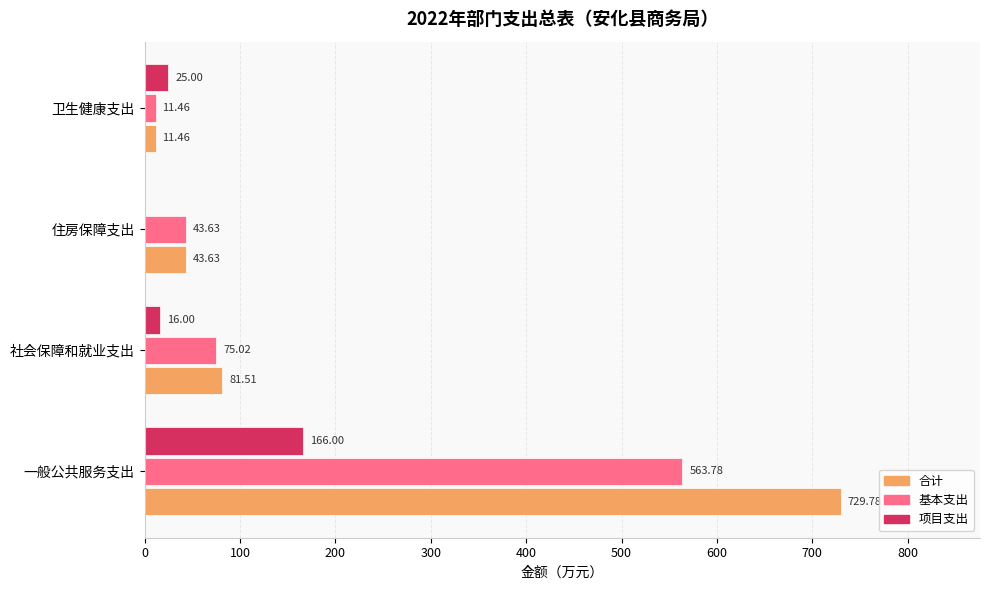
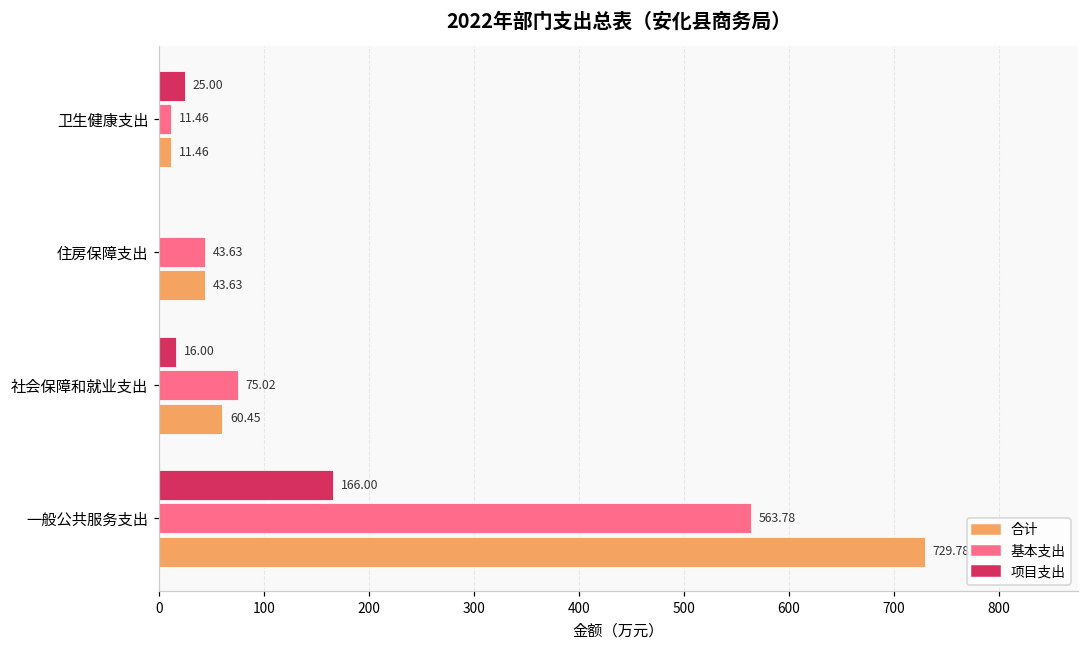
  {
    "合计": {
      "卫生健康支出": 11.46,
      "住房保障支出": 43.63,
-     "社会保障和就业支出": 81.51
+     "社会保障和就业支出": 60.45
    },
    "基本支出": {
      "卫生健康支出": 11.46,
      "住房保障支出": 43.63,
      "社会保障和就业支出": 75.02,
      "一般公共服务支出": 563.78
    },
    "项目支出": {
      "卫生健康支出": 25.00,
      "社会保障和就业支出": 16.00,
      "一般公共服务支出": 166.00
    }
  }
